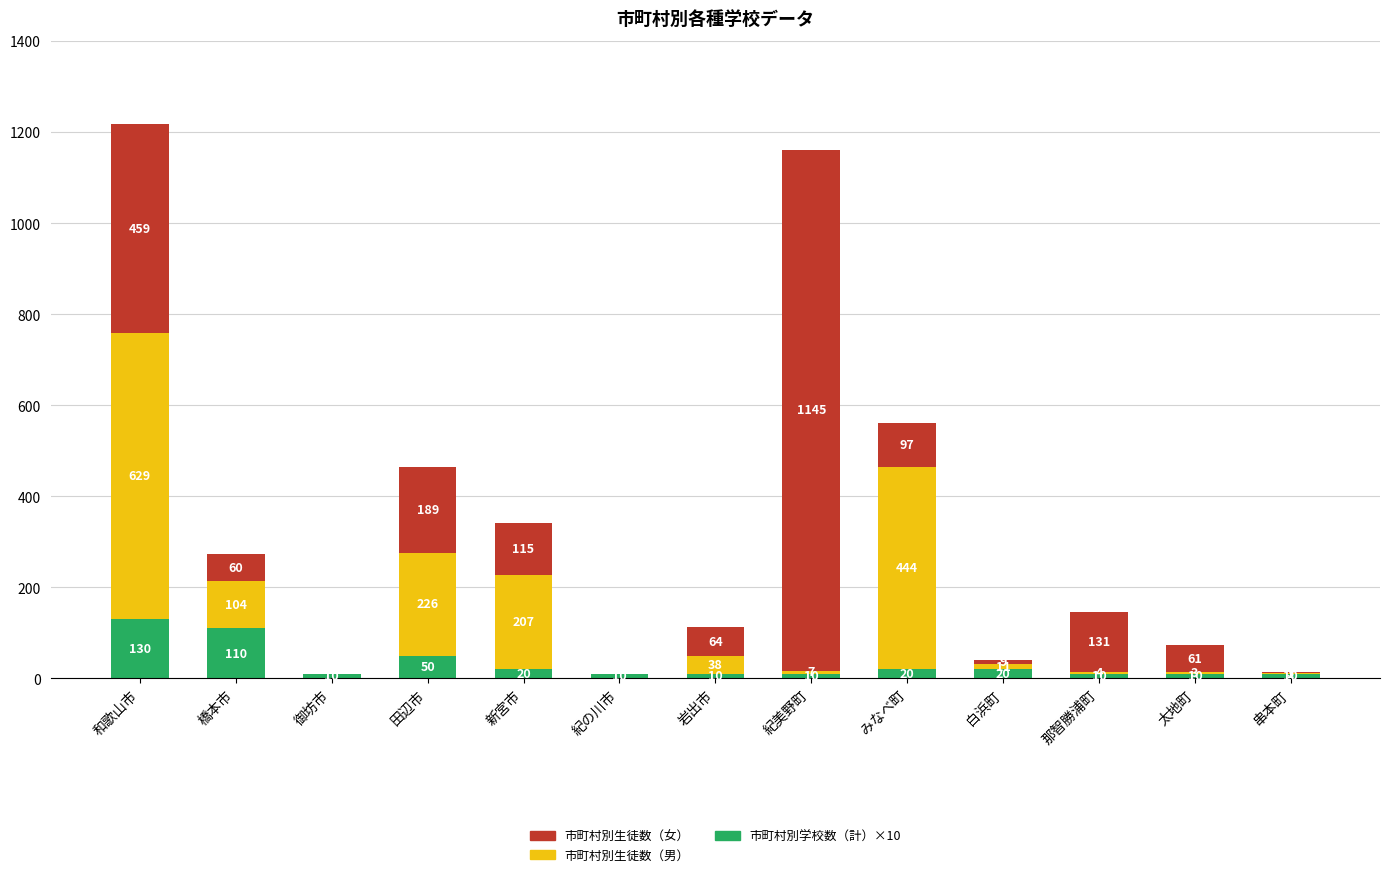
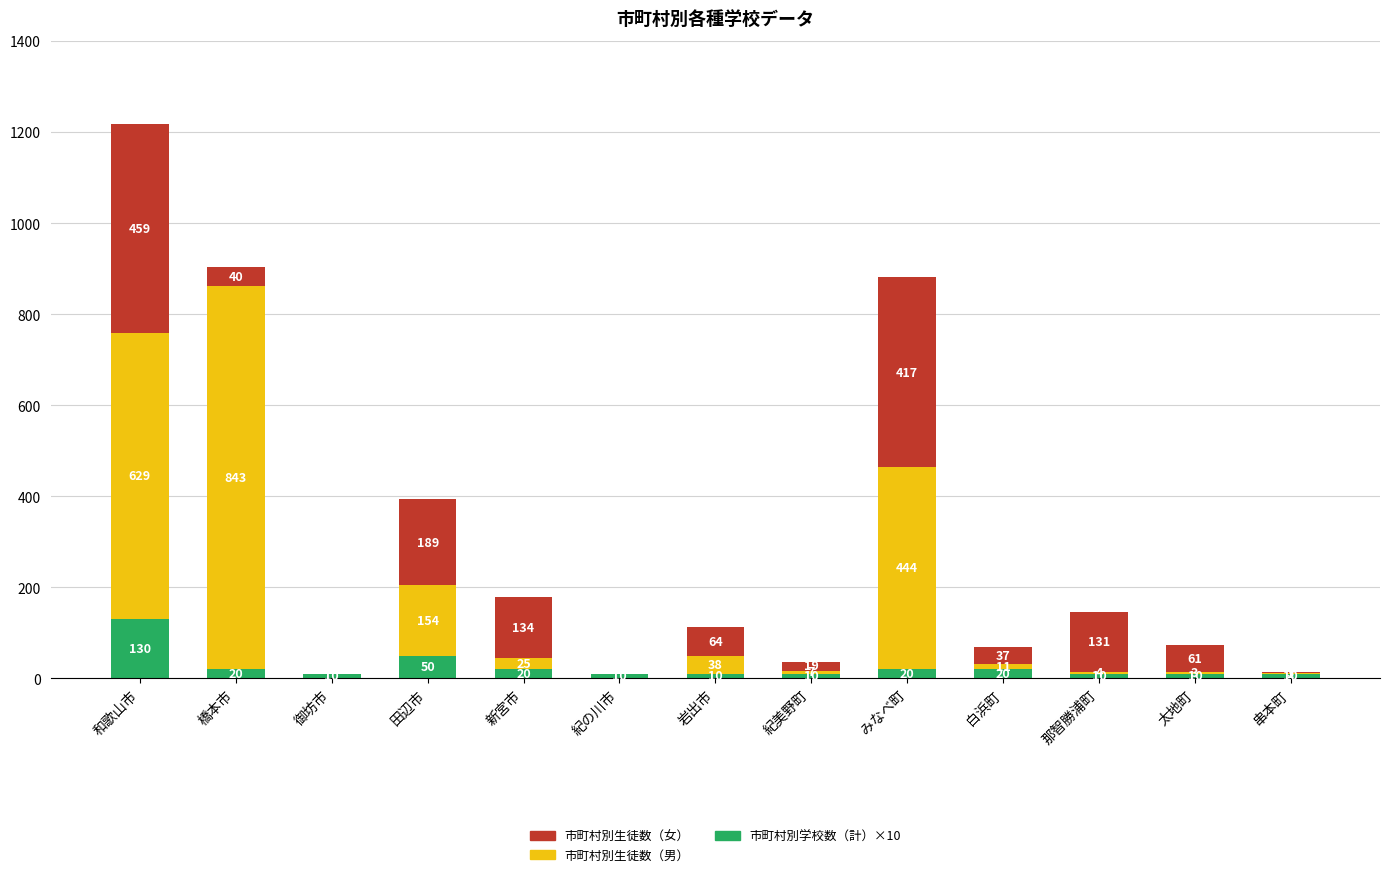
  {
    "市町村別学校数（計）×10": {
      "和歌山市": 130,
-     "橋本市": 110,
+     "橋本市": 20,
      "田辺市": 50,
      "新宮市": 20,
      "みなべ町": 20
    },
    "市町村別生徒数（男）": {
      "和歌山市": 629,
-     "橋本市": 104,
-     "田辺市": 226,
-     "新宮市": 207,
+     "橋本市": 843,
+     "田辺市": 154,
+     "新宮市": 25,
      "みなべ町": 444
    },
    "市町村別生徒数（女）": {
      "和歌山市": 459,
-     "橋本市": 60,
+     "橋本市": 40,
      "田辺市": 189,
-     "新宮市": 115,
+     "新宮市": 134,
      "岩出市": 64,
-     "紀美野町": 1145,
-     "みなべ町": 97,
-     "白浜町": 10,
+     "紀美野町": 19,
+     "みなべ町": 417,
+     "白浜町": 40,
      "那智勝浦町": 131,
      "太地町": 61
    }
  }
